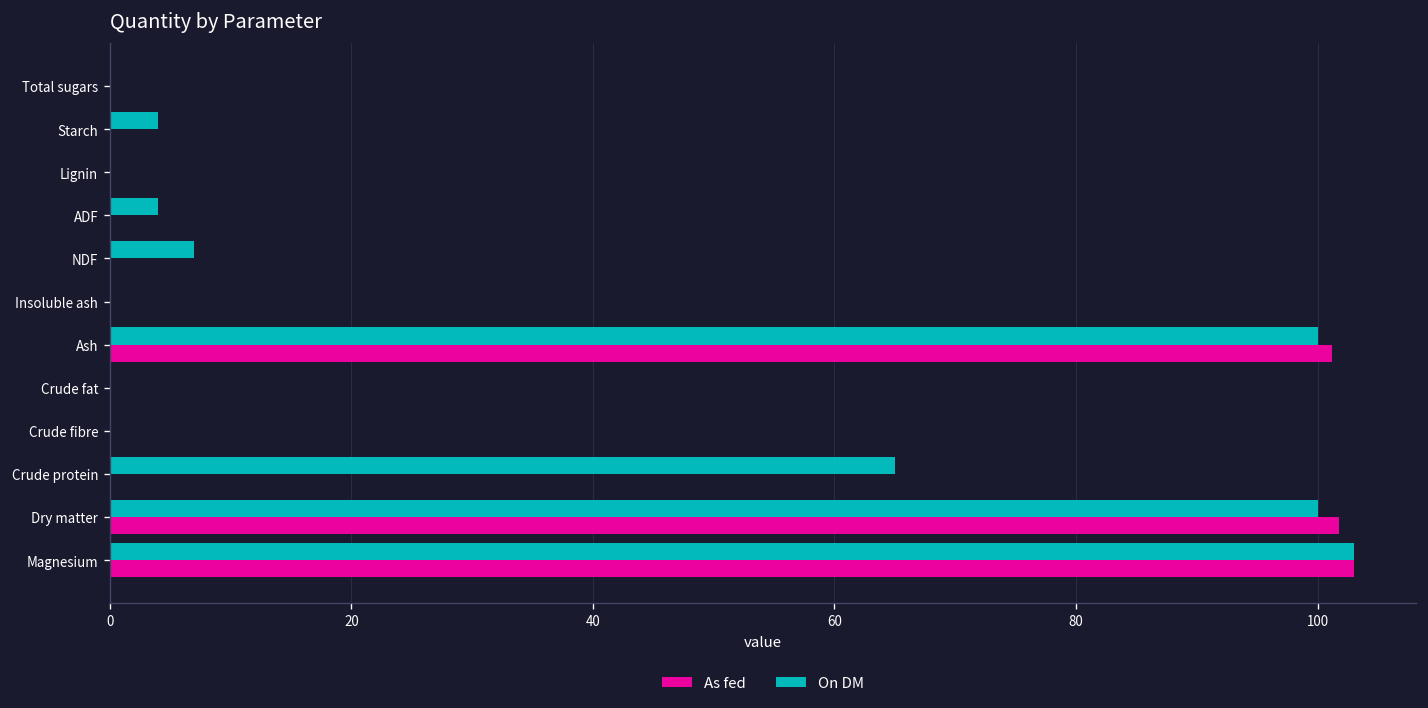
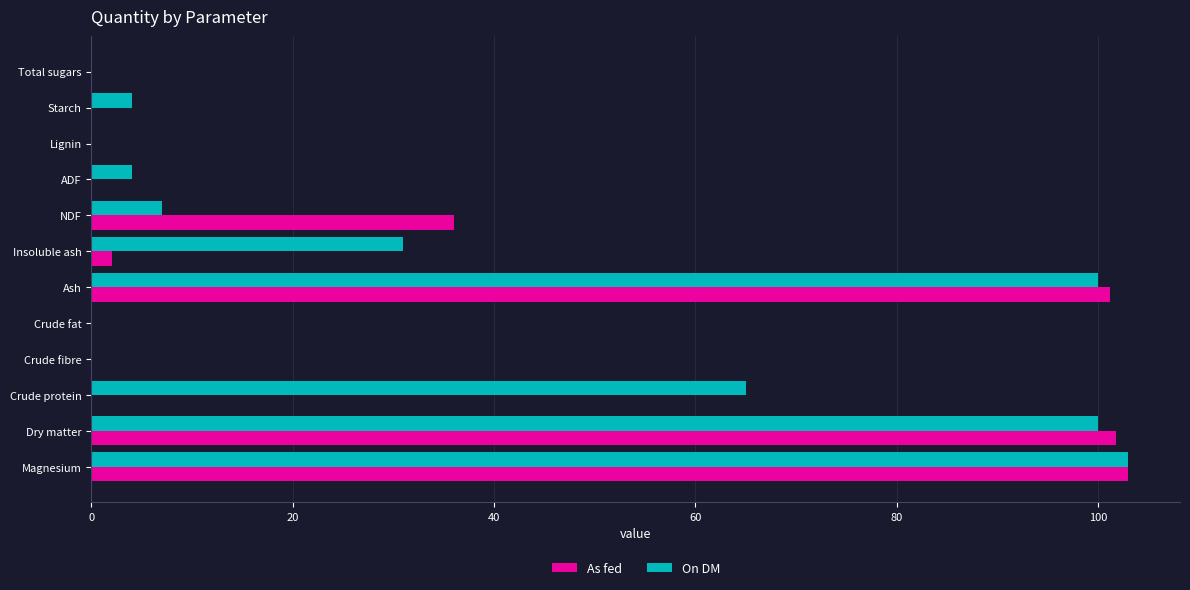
  {
    "As fed": {
      "Total sugars": 0,
      "Starch": 0,
      "Lignin": 0,
      "ADF": 0,
-     "NDF": 0,
-     "Insoluble ash": 0,
+     "NDF": 36,
+     "Insoluble ash": 2,
      "Ash": 101,
      "Crude fat": 0,
      "Crude fibre": 0,
      "Crude protein": 0,
      "Dry matter": 102,
      "Magnesium": 103
    },
    "On DM": {
      "Total sugars": 0,
      "Starch": 4,
      "Lignin": 0,
      "ADF": 4,
      "NDF": 7,
-     "Insoluble ash": 0,
+     "Insoluble ash": 31,
      "Ash": 100,
      "Crude fat": 0,
      "Crude fibre": 0,
      "Crude protein": 65,
      "Dry matter": 100,
      "Magnesium": 103
    }
  }
